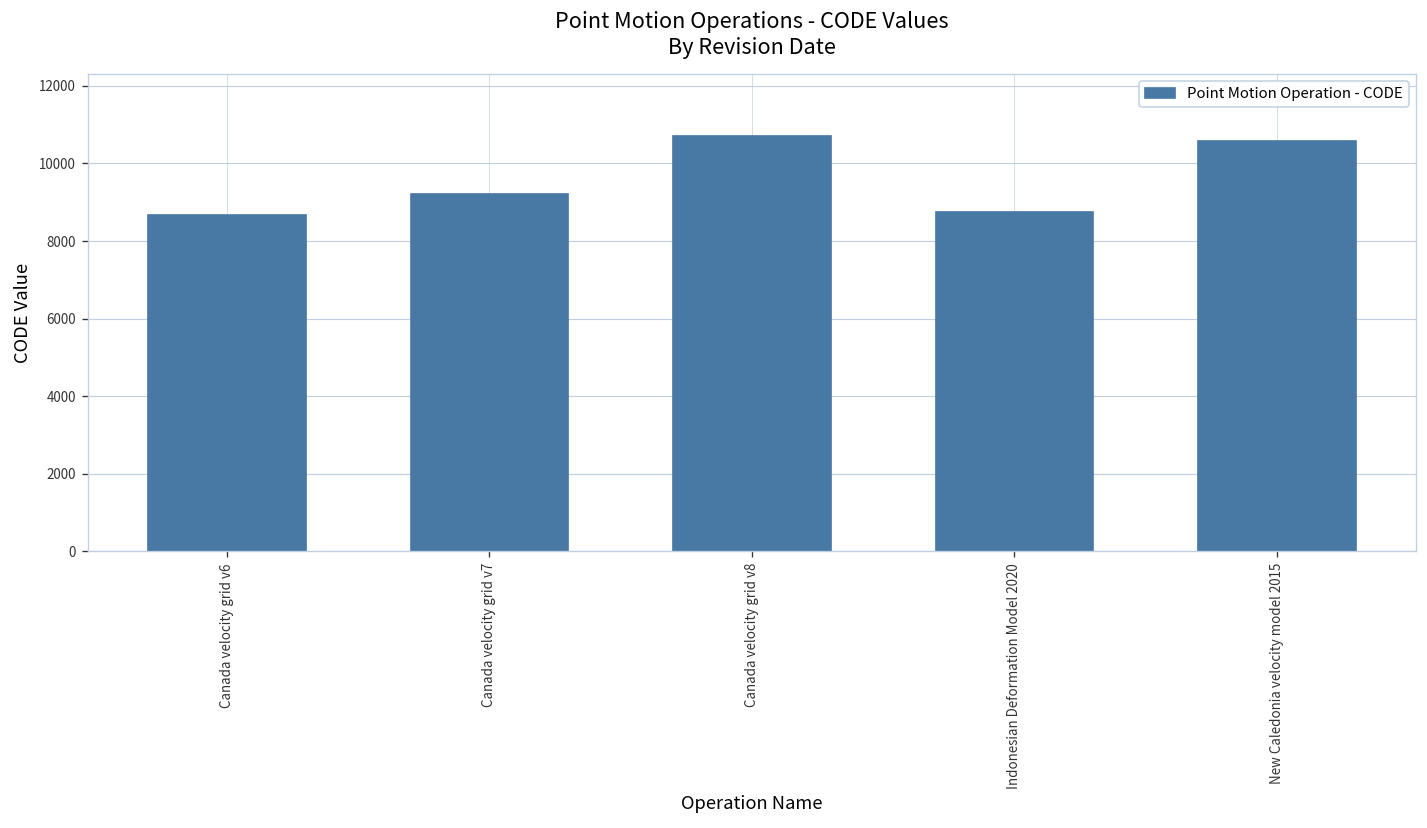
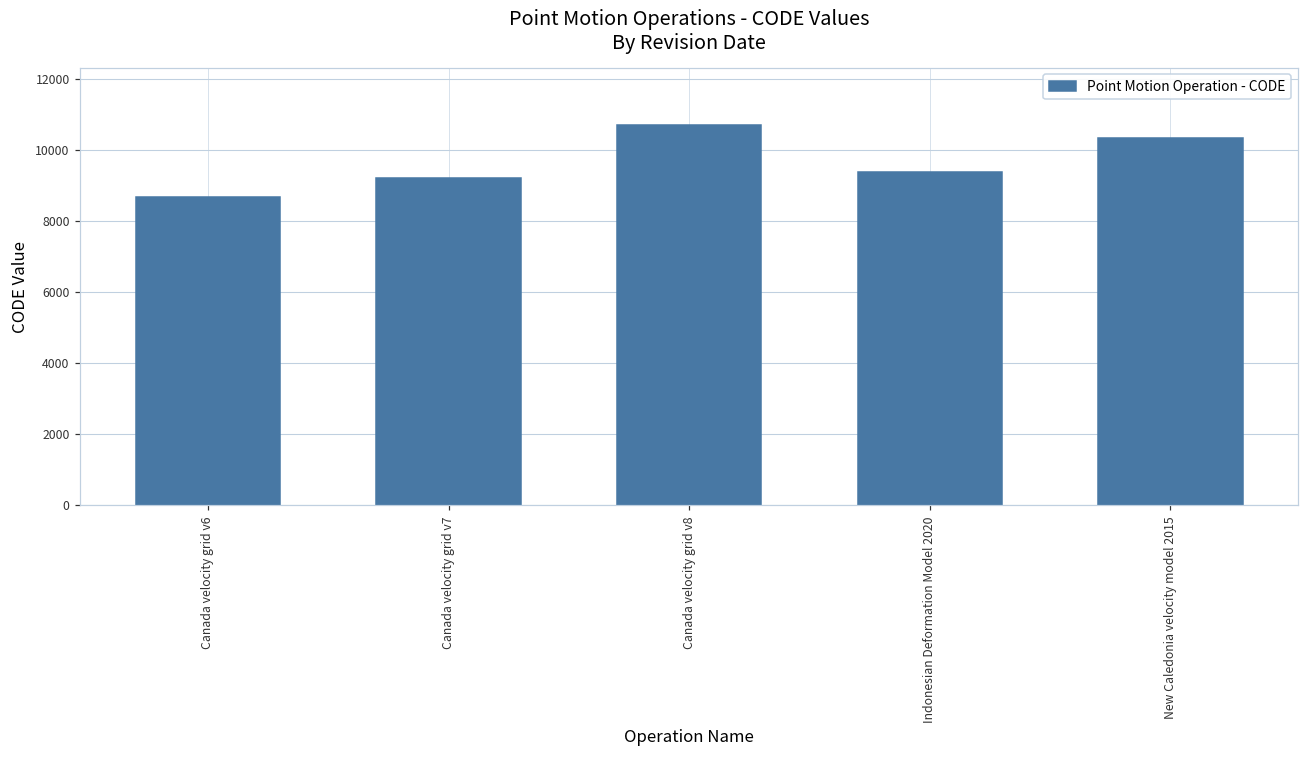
  {
    "Canada velocity grid v6": 8700,
    "Canada velocity grid v7": 9200,
    "Canada velocity grid v8": 10700,
-   "Indonesian Deformation Model 2020": 8700,
-   "New Caledonia velocity model 2015": 10600
+   "Indonesian Deformation Model 2020": 9400,
+   "New Caledonia velocity model 2015": 10300
  }
